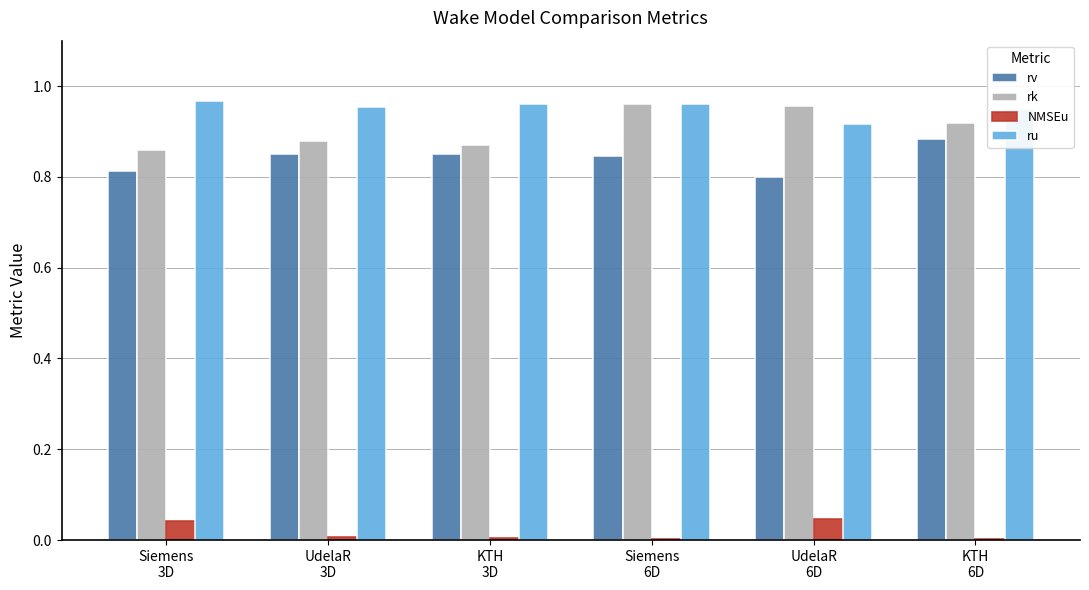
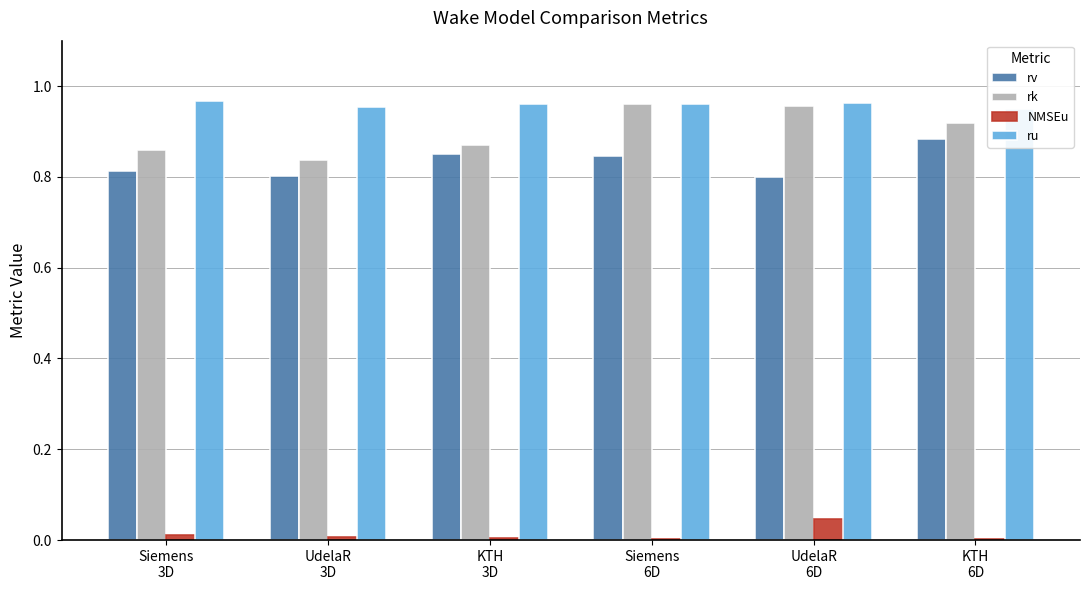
  {
    "rv": {
      "Siemens 3D": 0.81,
-     "UdelaR 3D": 0.85,
+     "UdelaR 3D": 0.80,
      "KTH 3D": 0.85,
      "Siemens 6D": 0.85,
      "UdelaR 6D": 0.80,
      "KTH 6D": 0.88
    },
    "rk": {
      "Siemens 3D": 0.86,
-     "UdelaR 3D": 0.88,
+     "UdelaR 3D": 0.84,
      "KTH 3D": 0.87,
      "Siemens 6D": 0.96,
      "UdelaR 6D": 0.96,
      "KTH 6D": 0.92
    },
    "NMSEu": {
-     "Siemens 3D": 0.04,
+     "Siemens 3D": 0.01,
      "UdelaR 3D": 0.01,
      "UdelaR 6D": 0.05
    },
    "ru": {
      "Siemens 3D": 0.97,
      "UdelaR 3D": 0.95,
      "KTH 3D": 0.96,
      "Siemens 6D": 0.96,
-     "UdelaR 6D": 0.92
+     "UdelaR 6D": 0.96
    }
  }
